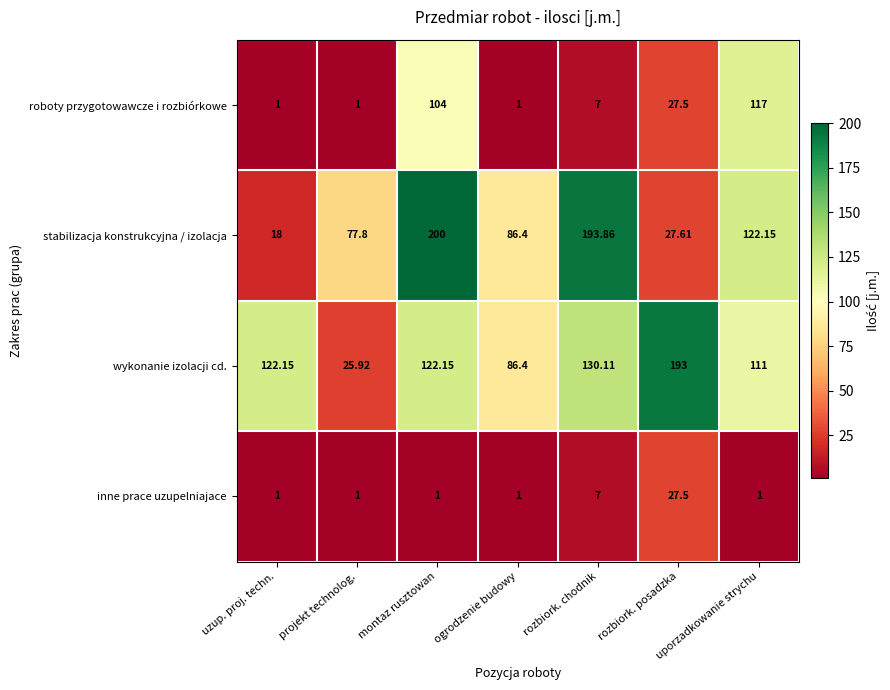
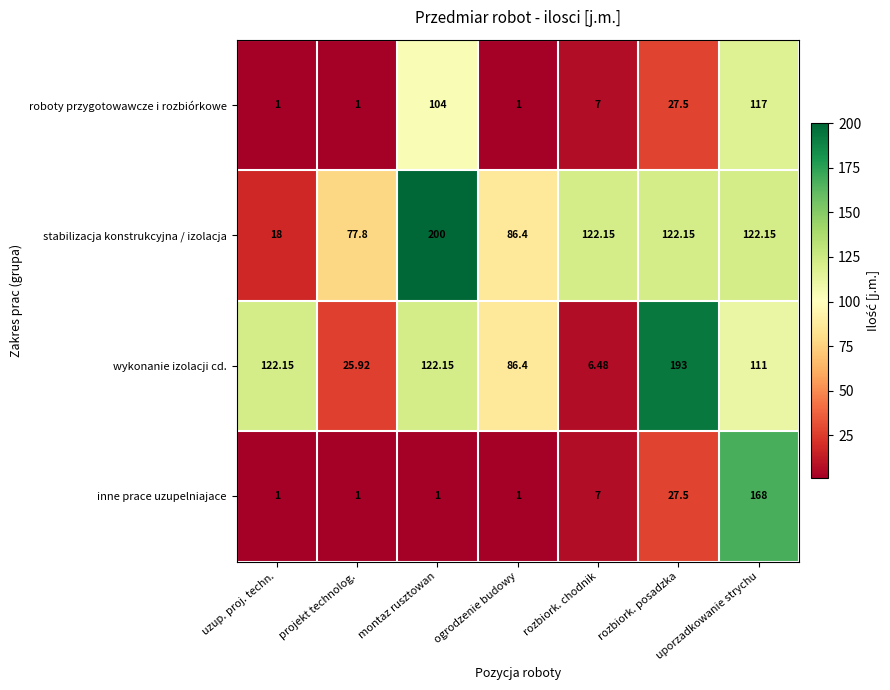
  {
    "roboty przygotowawcze i rozbiórkowe": {
      "uzup. proj. techn.": 1,
      "projekt technolog.": 1,
      "montaz rusztowan": 104,
      "ogrodzenie budowy": 1,
      "rozbiork. chodnik": 7,
      "rozbiork. posadzka": 27.5,
      "uporzadkowanie strychu": 117
    },
    "stabilizacja konstrukcyjna / izolacja": {
      "uzup. proj. techn.": 18,
      "projekt technolog.": 77.8,
      "montaz rusztowan": 200,
      "ogrodzenie budowy": 86.4,
-     "rozbiork. chodnik": 193.86,
-     "rozbiork. posadzka": 27.61,
+     "rozbiork. chodnik": 122.15,
+     "rozbiork. posadzka": 122.15,
      "uporzadkowanie strychu": 122.15
    },
    "wykonanie izolacji cd.": {
      "uzup. proj. techn.": 122.15,
      "projekt technolog.": 25.92,
      "montaz rusztowan": 122.15,
      "ogrodzenie budowy": 86.4,
-     "rozbiork. chodnik": 130.11,
+     "rozbiork. chodnik": 6.48,
      "rozbiork. posadzka": 193,
      "uporzadkowanie strychu": 111
    },
    "inne prace uzupelniajace": {
      "uzup. proj. techn.": 1,
      "projekt technolog.": 1,
      "montaz rusztowan": 1,
      "ogrodzenie budowy": 1,
      "rozbiork. chodnik": 7,
      "rozbiork. posadzka": 27.5,
-     "uporzadkowanie strychu": 1
+     "uporzadkowanie strychu": 168
    }
  }
